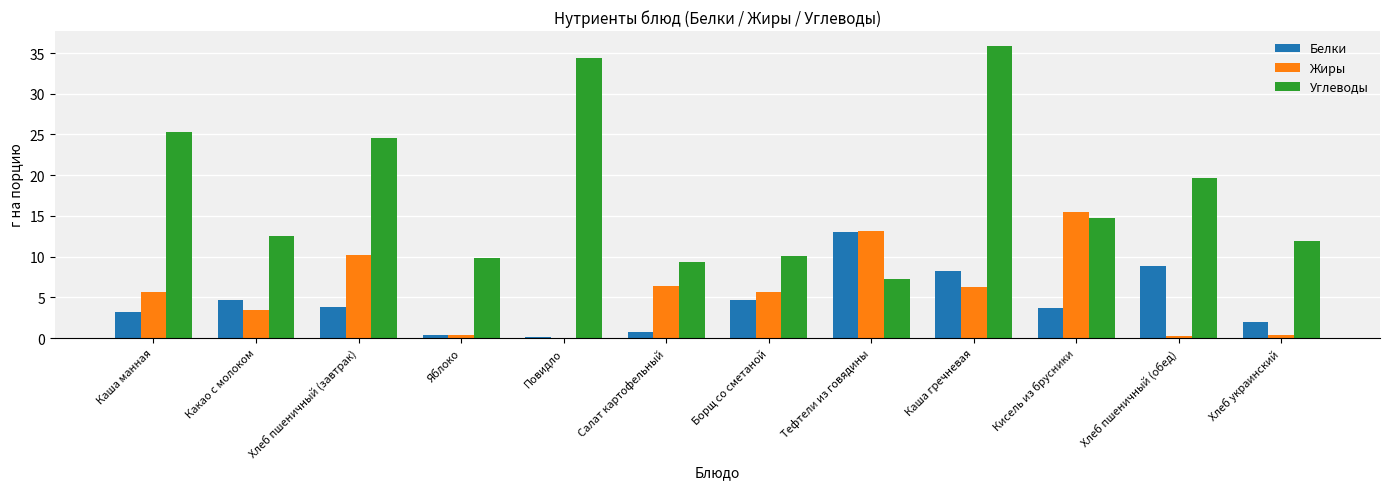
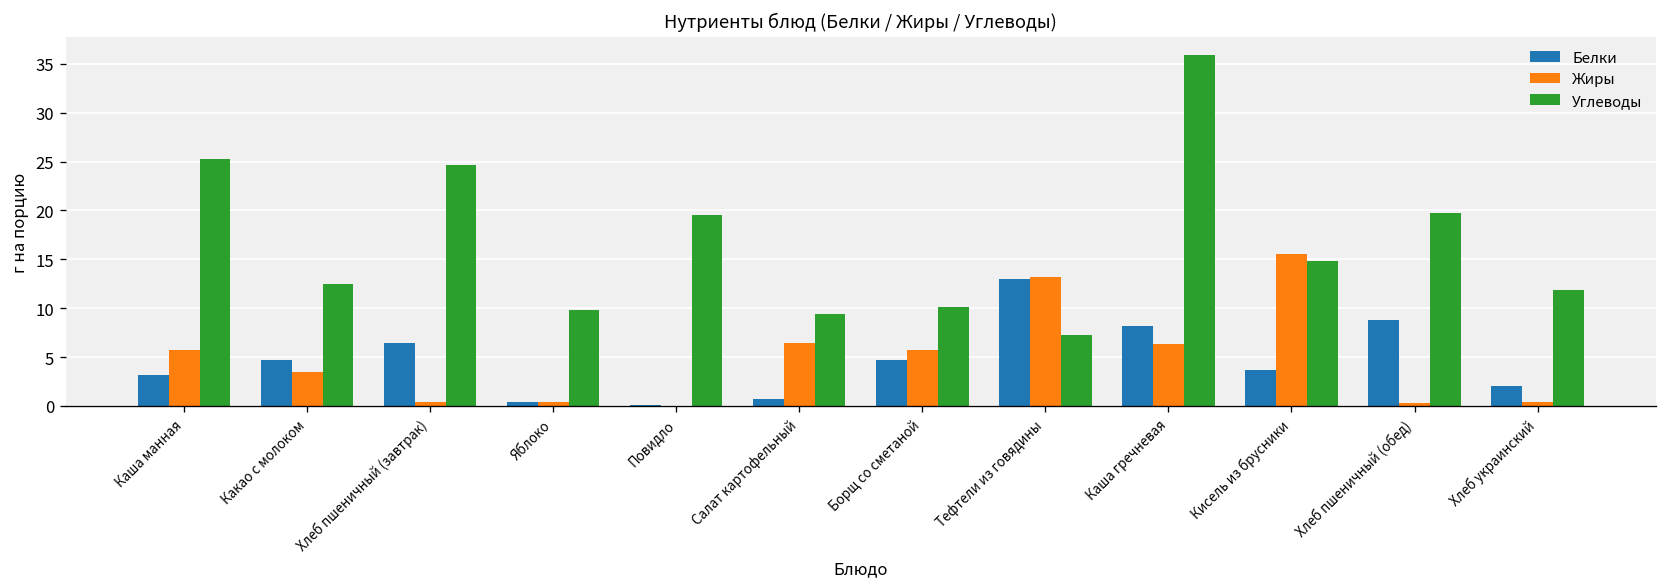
  {
    "Белки": {
      "Каша манная": 3,
      "Какао с молоком": 5,
-     "Хлеб пшеничный (завтрак)": 4,
+     "Хлеб пшеничный (завтрак)": 6,
      "Яблоко": 0,
      "Салат картофельный": 1,
      "Борщ со сметаной": 5,
      "Тефтели из говядины": 13,
      "Каша гречневая": 8,
      "Кисель из брусники": 4,
      "Хлеб пшеничный (обед)": 9,
      "Хлеб украинский": 2
    },
    "Жиры": {
      "Каша манная": 6,
      "Какао с молоком": 4,
-     "Хлеб пшеничный (завтрак)": 10,
+     "Хлеб пшеничный (завтрак)": 0,
      "Яблоко": 0,
      "Повидло": 0,
      "Салат картофельный": 6,
      "Борщ со сметаной": 6,
      "Тефтели из говядины": 13,
      "Каша гречневая": 6,
      "Кисель из брусники": 16,
      "Хлеб украинский": 0
    },
    "Углеводы": {
      "Каша манная": 25,
      "Какао с молоком": 13,
      "Хлеб пшеничный (завтрак)": 25,
      "Яблоко": 10,
-     "Повидло": 34,
+     "Повидло": 20,
      "Салат картофельный": 9,
      "Борщ со сметаной": 10,
      "Тефтели из говядины": 7,
      "Каша гречневая": 36,
      "Кисель из брусники": 15,
      "Хлеб пшеничный (обед)": 20,
      "Хлеб украинский": 12
    }
  }
